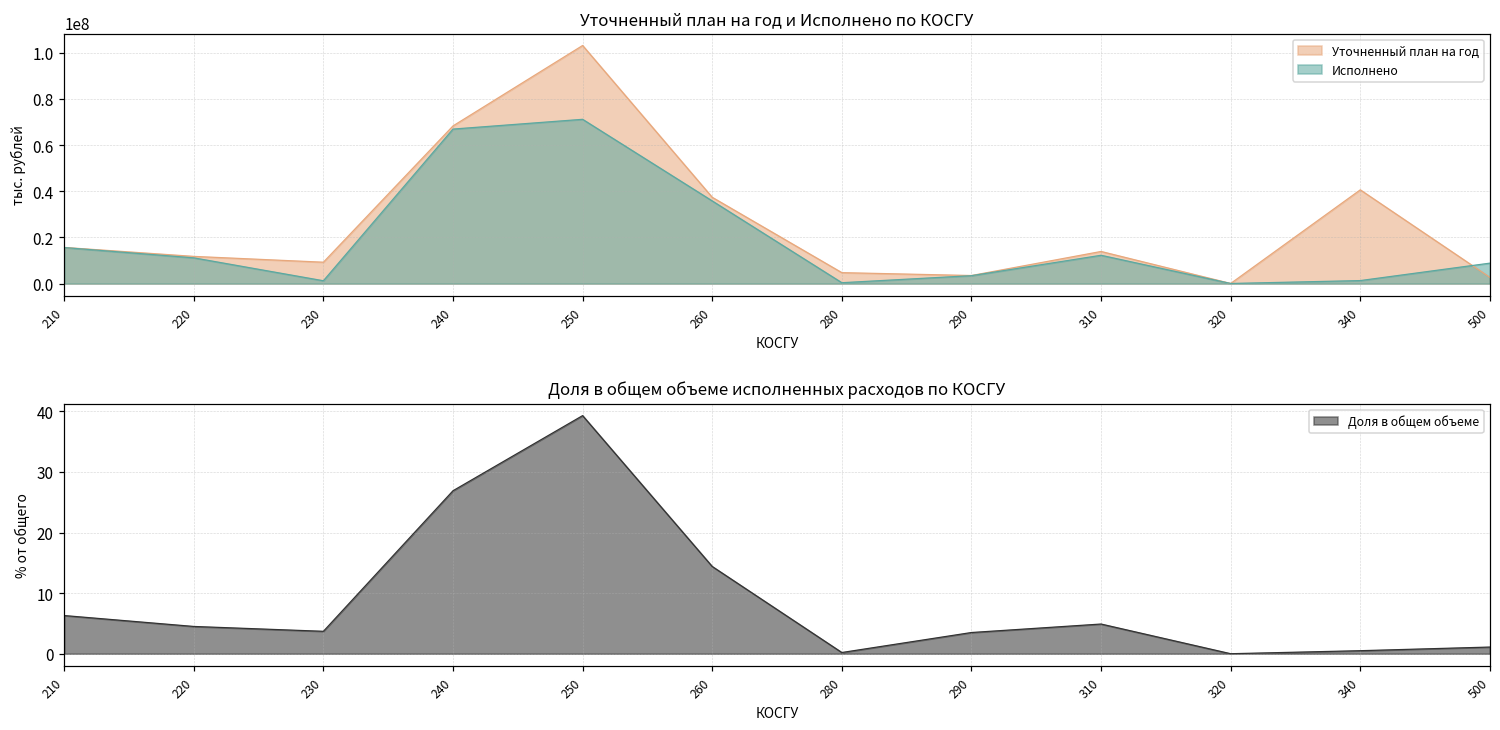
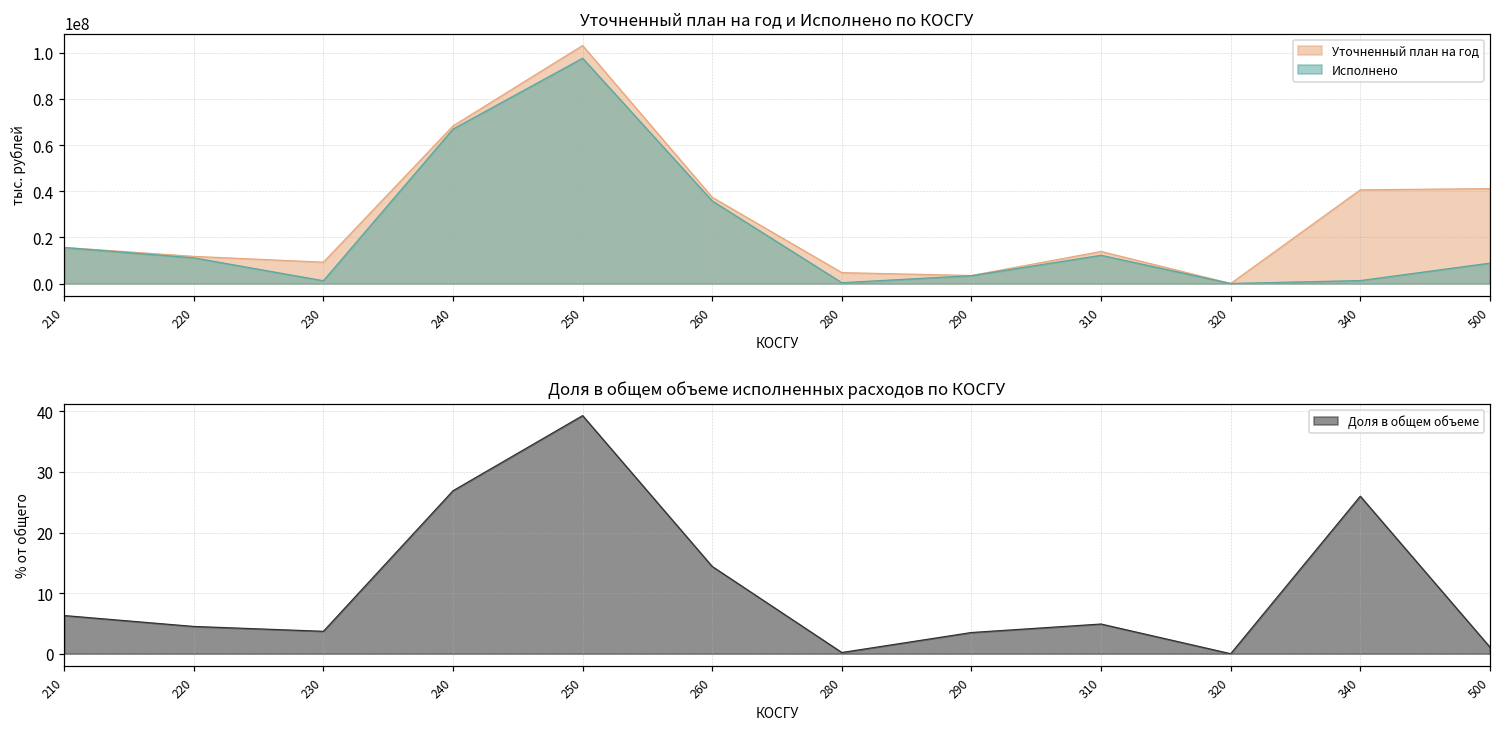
  {
    "Уточненный план на год и Исполнено по КОСГУ": {
      "Уточненный план на год": {
        "230": 9000000,
        "240": 68000000,
        "250": 103000000,
        "260": 37000000,
        "280": 5000000,
        "310": 14000000,
        "340": 41000000,
-       "500": 3000000
+       "500": 41000000
      },
      "Исполнено": {
        "230": 1000000,
        "240": 67000000,
-       "250": 71000000,
+       "250": 98000000,
        "260": 36000000,
        "280": 0,
        "310": 12000000,
        "340": 1000000,
        "500": 9000000
      }
    },
    "Доля в общем объеме исполненных расходов по КОСГУ": {
      "210": 6,
      "220": 5,
      "230": 4,
      "240": 27,
      "250": 39,
      "260": 14,
      "280": 0,
      "290": 4,
      "310": 5,
      "320": 0,
-     "340": 1,
+     "340": 26,
      "500": 1
    }
  }
